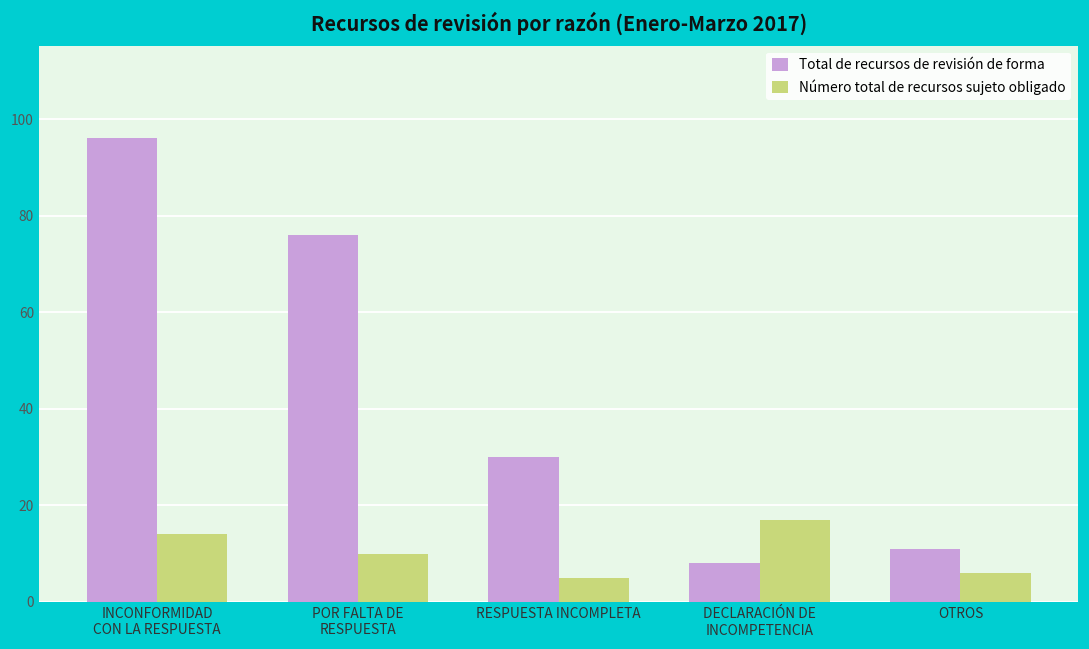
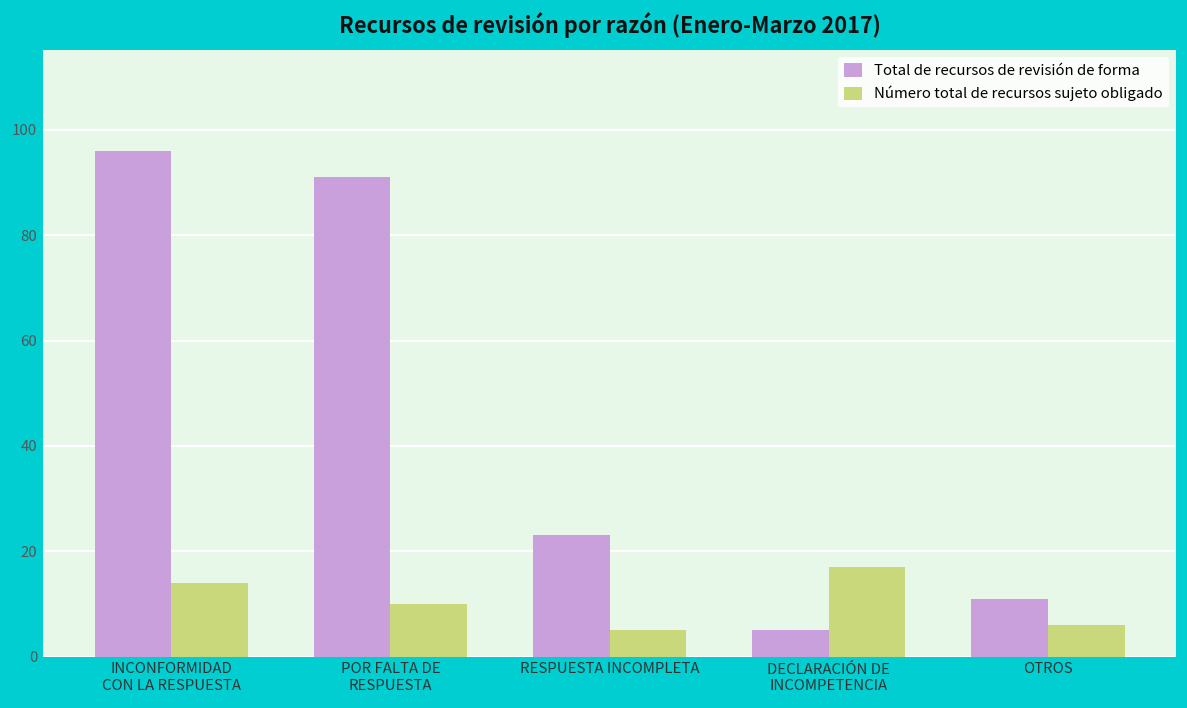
  {
    "Total de recursos de revisión de forma": {
      "INCONFORMIDAD CON LA RESPUESTA": 96,
-     "POR FALTA DE RESPUESTA": 76,
-     "RESPUESTA INCOMPLETA": 30,
-     "DECLARACIÓN DE INCOMPETENCIA": 8,
+     "POR FALTA DE RESPUESTA": 91,
+     "RESPUESTA INCOMPLETA": 23,
+     "DECLARACIÓN DE INCOMPETENCIA": 5,
      "OTROS": 11
    },
    "Número total de recursos sujeto obligado": {
      "INCONFORMIDAD CON LA RESPUESTA": 14,
      "POR FALTA DE RESPUESTA": 10,
      "RESPUESTA INCOMPLETA": 5,
      "DECLARACIÓN DE INCOMPETENCIA": 17,
      "OTROS": 6
    }
  }
